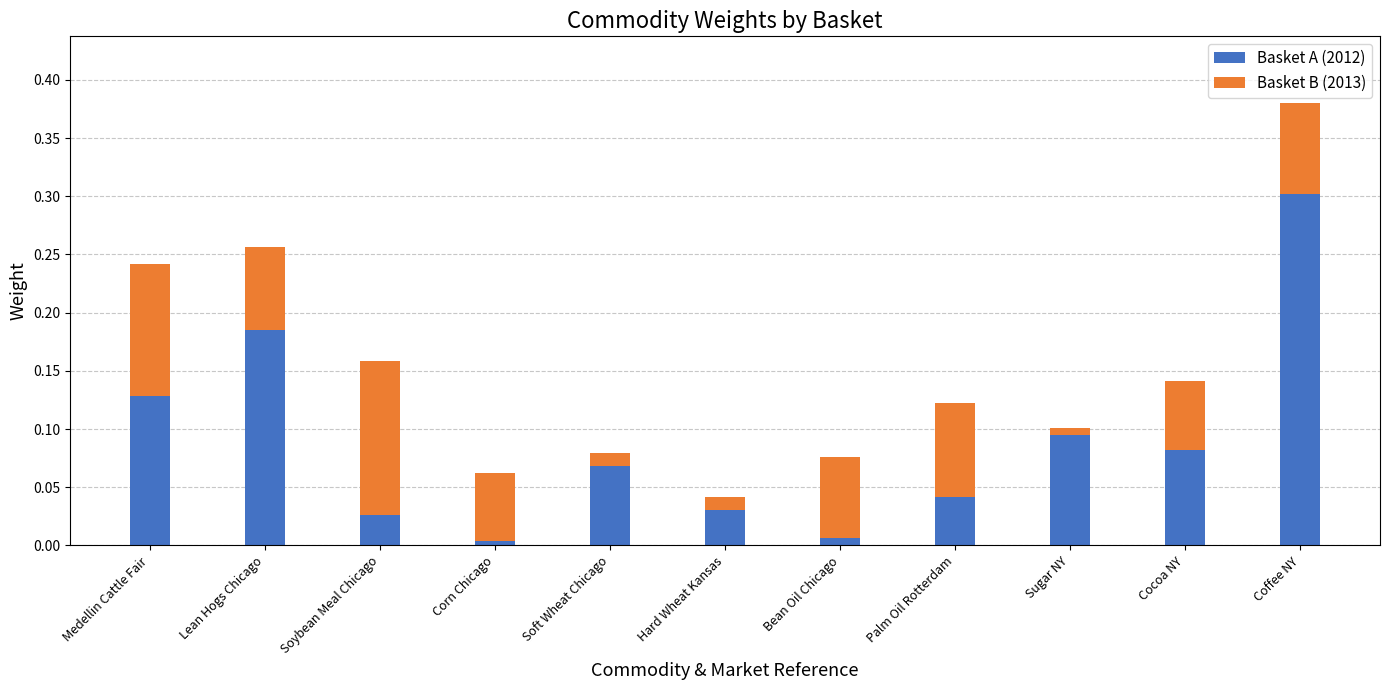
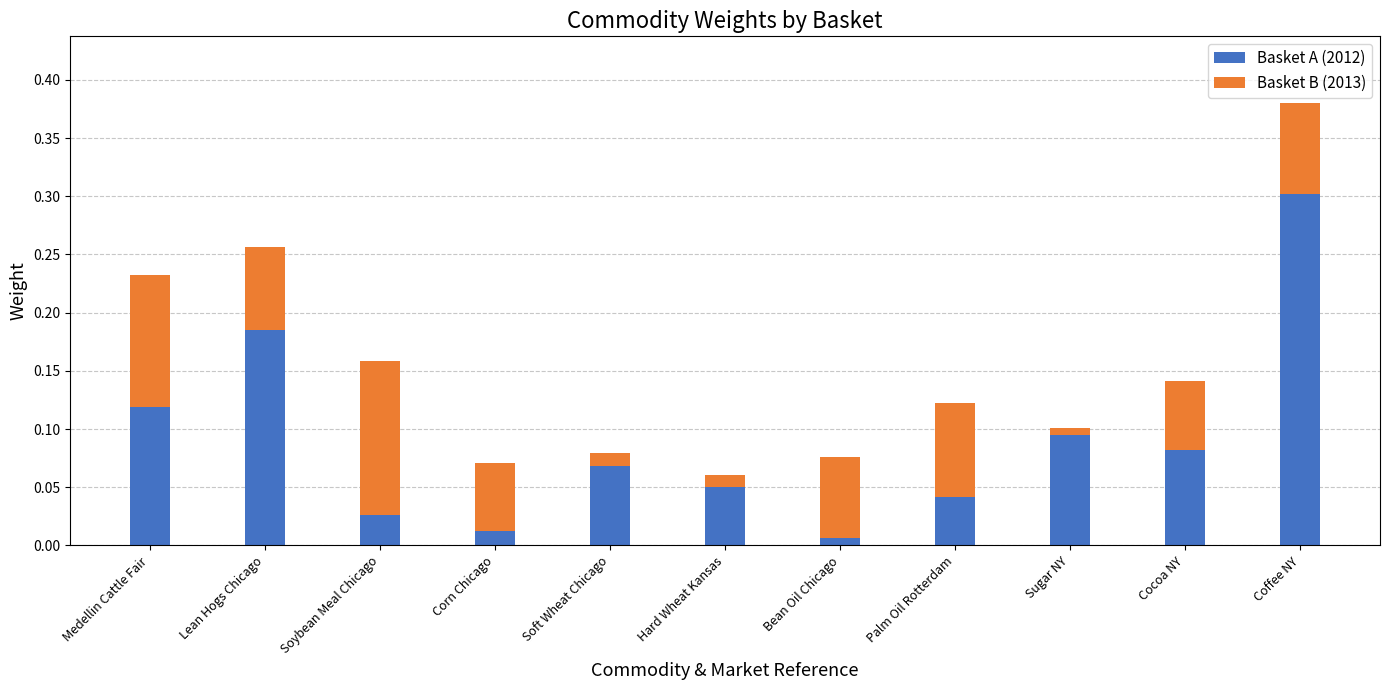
  {
    "Basket A (2012)": {
-     "Medellin Cattle Fair": 0.128,
+     "Medellin Cattle Fair": 0.119,
      "Lean Hogs Chicago": 0.185,
      "Soybean Meal Chicago": 0.026,
-     "Corn Chicago": 0.004,
+     "Corn Chicago": 0.013,
      "Soft Wheat Chicago": 0.068,
-     "Hard Wheat Kansas": 0.031,
+     "Hard Wheat Kansas": 0.050,
      "Bean Oil Chicago": 0.006,
      "Palm Oil Rotterdam": 0.041,
      "Sugar NY": 0.095,
      "Cocoa NY": 0.082,
      "Coffee NY": 0.302
    },
    "Basket B (2013)": {
      "Medellin Cattle Fair": 0.114,
      "Lean Hogs Chicago": 0.071,
      "Soybean Meal Chicago": 0.133,
      "Corn Chicago": 0.059,
      "Soft Wheat Chicago": 0.011,
      "Hard Wheat Kansas": 0.011,
      "Bean Oil Chicago": 0.070,
      "Palm Oil Rotterdam": 0.081,
      "Sugar NY": 0.006,
      "Cocoa NY": 0.059,
      "Coffee NY": 0.078
    }
  }
